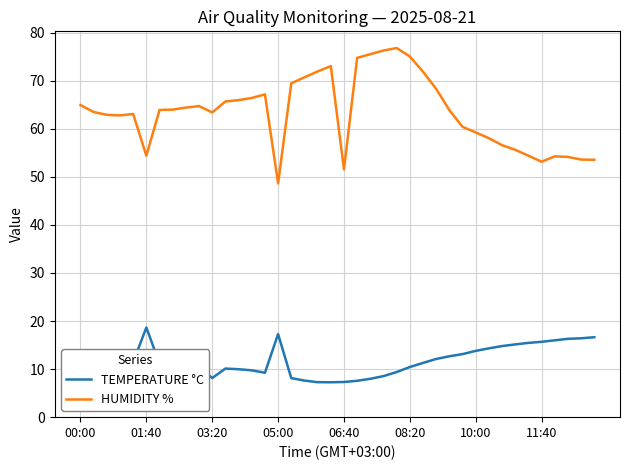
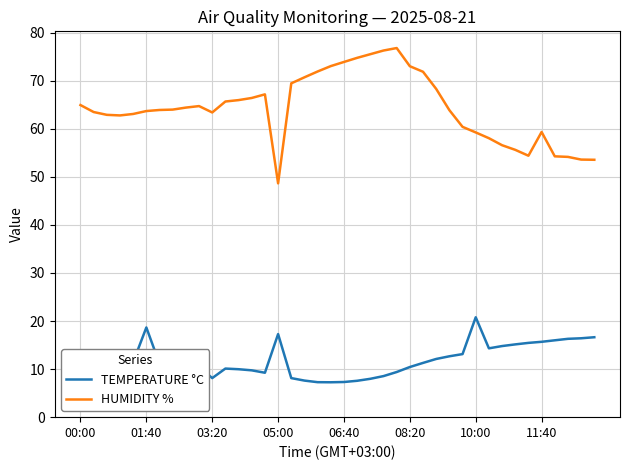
  {
    "TEMPERATURE °C": {
      "01:40": 19,
      "03:20": 8,
      "05:00": 17,
      "06:40": 7,
      "08:20": 10,
-     "10:00": 14,
+     "10:00": 21,
      "11:40": 16
    },
    "HUMIDITY %": {
      "00:00": 65,
-     "01:40": 54,
+     "01:40": 64,
      "03:20": 63,
      "05:00": 49,
-     "06:40": 52,
-     "08:20": 75,
+     "06:40": 74,
+     "08:20": 73,
      "10:00": 59,
-     "11:40": 53
+     "11:40": 59
    }
  }
